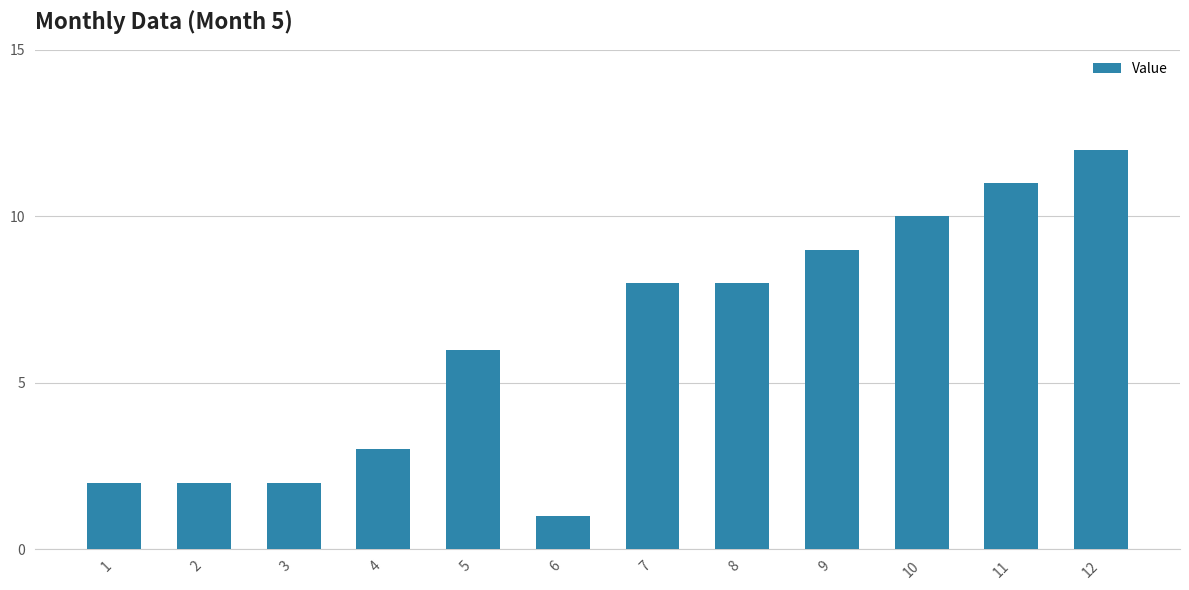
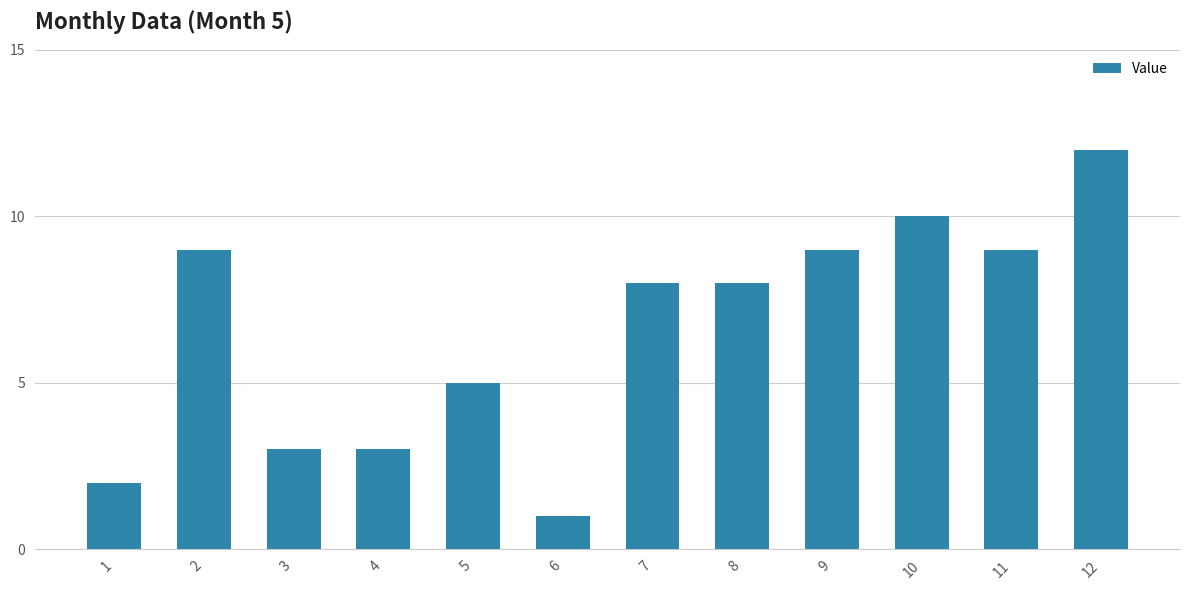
  {
    "1": 2,
-   "2": 2,
-   "3": 2,
+   "2": 9,
+   "3": 3,
    "4": 3,
-   "5": 6,
+   "5": 5,
    "6": 1,
    "7": 8,
    "8": 8,
    "9": 9,
    "10": 10,
-   "11": 11,
+   "11": 9,
    "12": 12
  }
